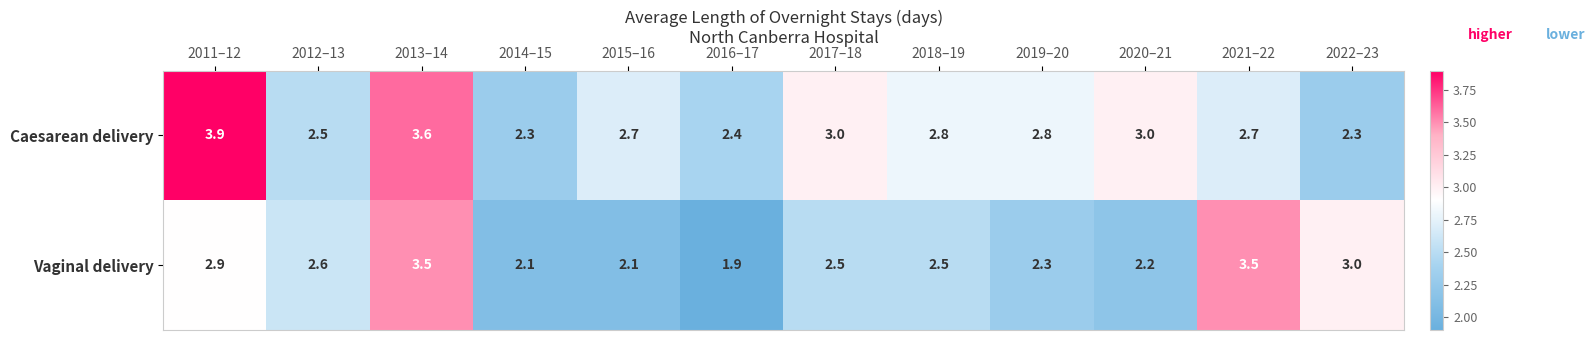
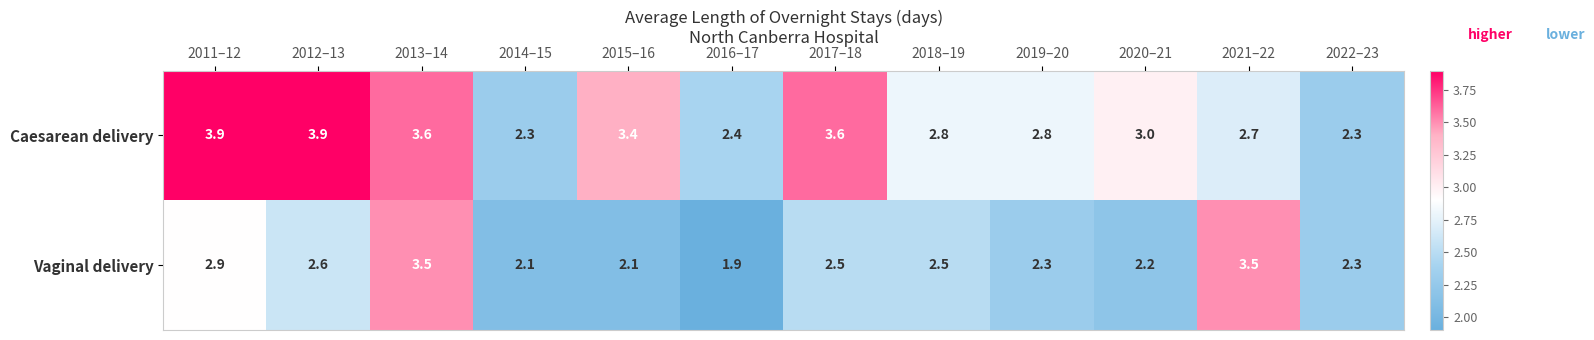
  {
    "Caesarean delivery": {
      "2011–12": 3.9,
-     "2012–13": 2.5,
+     "2012–13": 3.9,
      "2013–14": 3.6,
      "2014–15": 2.3,
-     "2015–16": 2.7,
+     "2015–16": 3.4,
      "2016–17": 2.4,
-     "2017–18": 3.0,
+     "2017–18": 3.6,
      "2018–19": 2.8,
      "2019–20": 2.8,
      "2020–21": 3.0,
      "2021–22": 2.7,
      "2022–23": 2.3
    },
    "Vaginal delivery": {
      "2011–12": 2.9,
      "2012–13": 2.6,
      "2013–14": 3.5,
      "2014–15": 2.1,
      "2015–16": 2.1,
      "2016–17": 1.9,
      "2017–18": 2.5,
      "2018–19": 2.5,
      "2019–20": 2.3,
      "2020–21": 2.2,
      "2021–22": 3.5,
-     "2022–23": 3.0
+     "2022–23": 2.3
    }
  }
